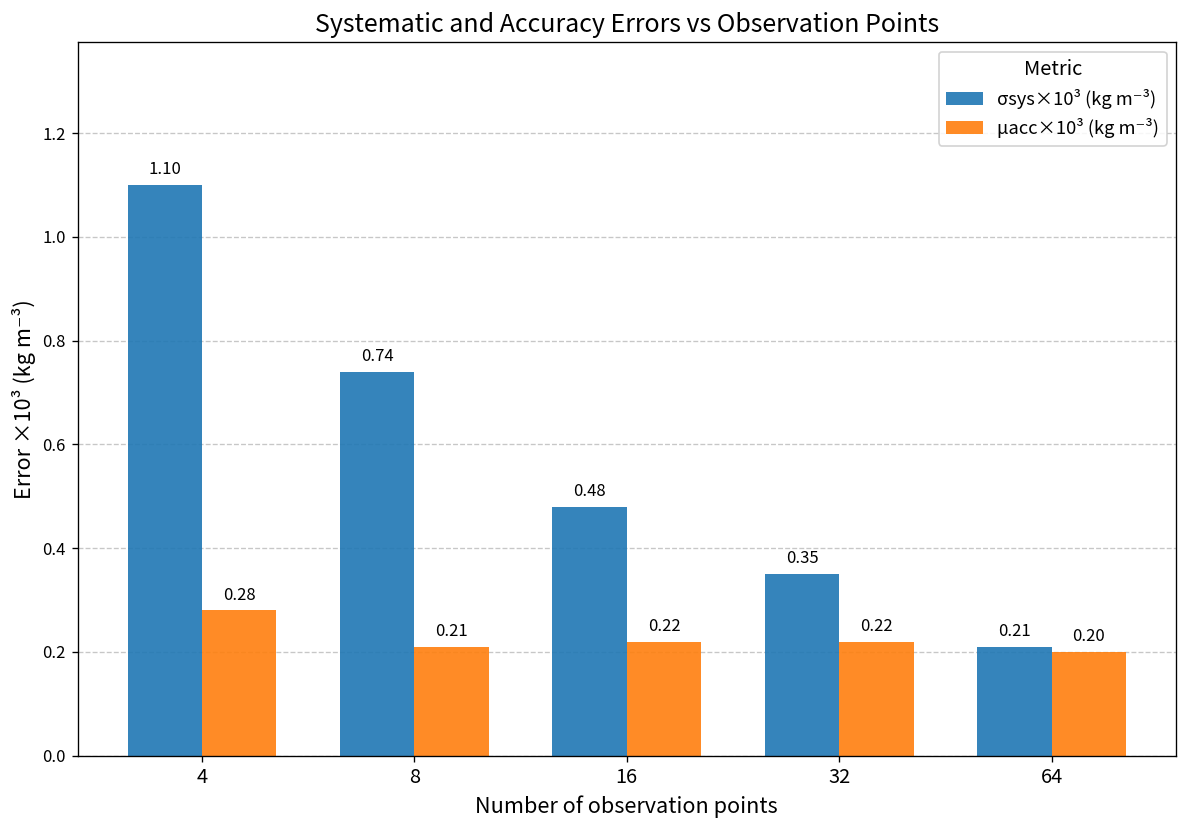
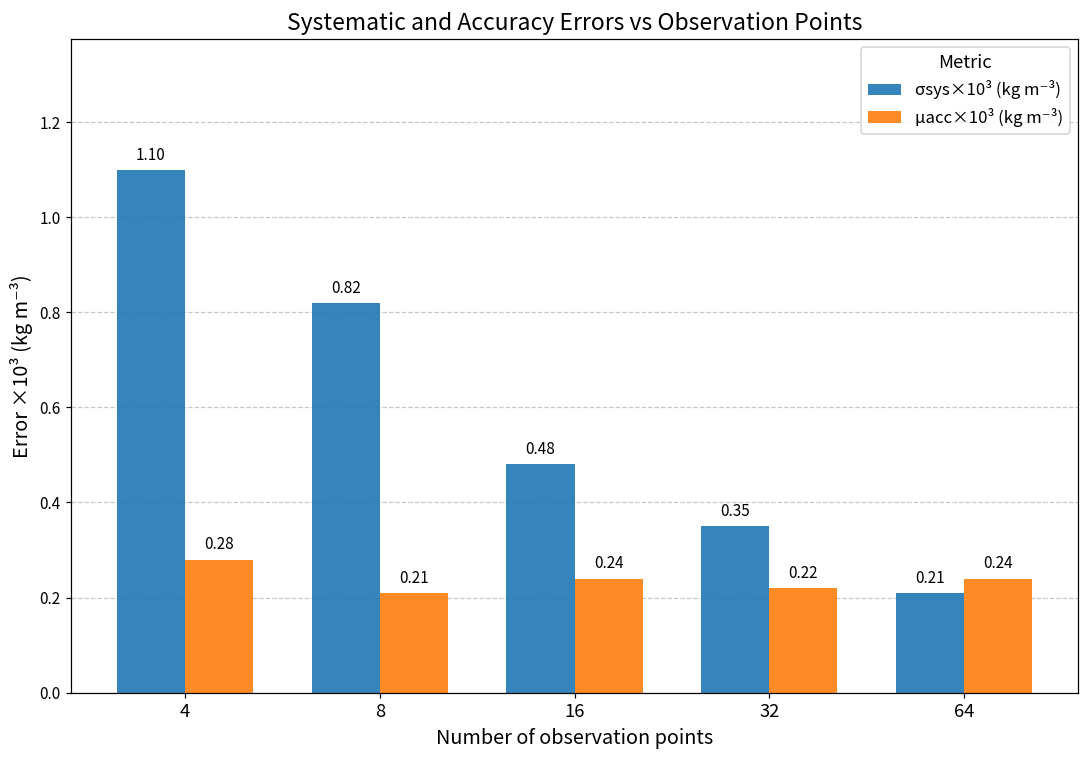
  {
    "σsys×10³ (kg m⁻³)": {
      "4": 1.10,
-     "8": 0.74,
+     "8": 0.82,
      "16": 0.48,
      "32": 0.35,
      "64": 0.21
    },
    "μacc×10³ (kg m⁻³)": {
      "4": 0.28,
      "8": 0.21,
-     "16": 0.22,
+     "16": 0.24,
      "32": 0.22,
-     "64": 0.20
+     "64": 0.24
    }
  }
